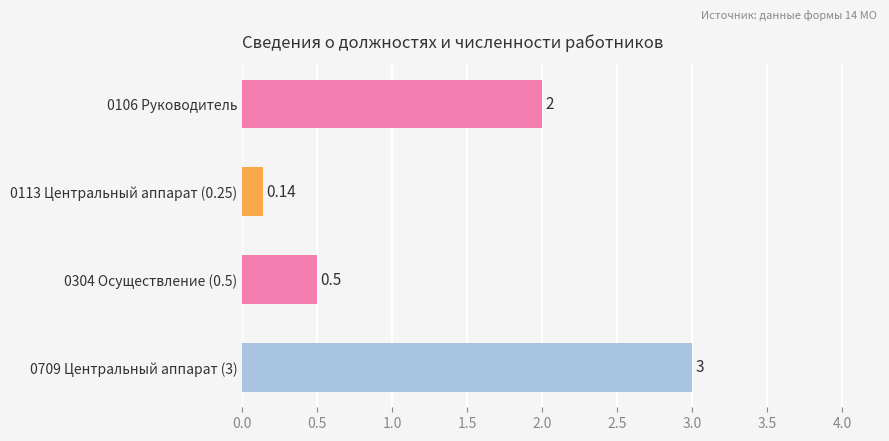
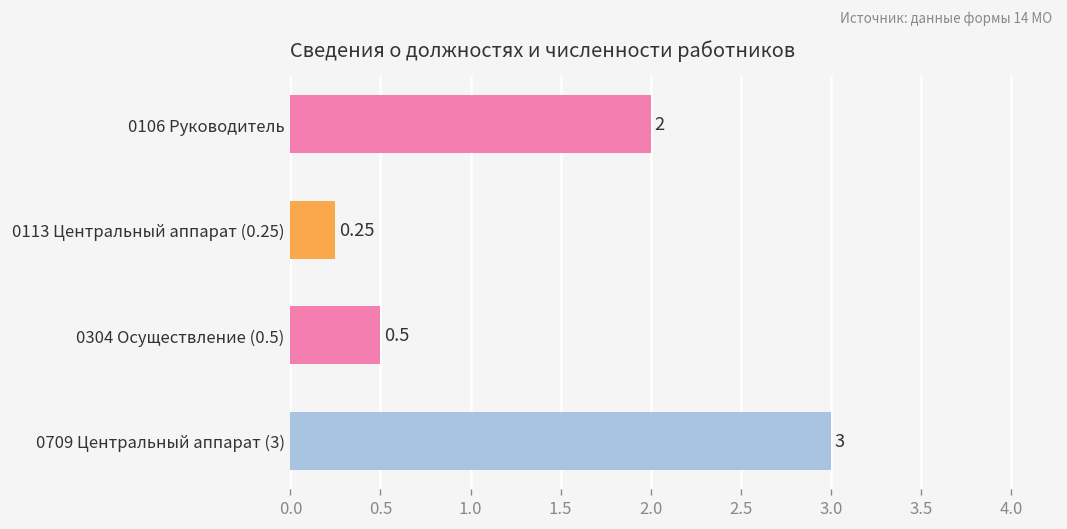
  {
    "0106 Руководитель": 2,
-   "0113 Центральный аппарат (0.25)": 0.14,
+   "0113 Центральный аппарат (0.25)": 0.25,
    "0304 Осуществление (0.5)": 0.5,
    "0709 Центральный аппарат (3)": 3
  }
